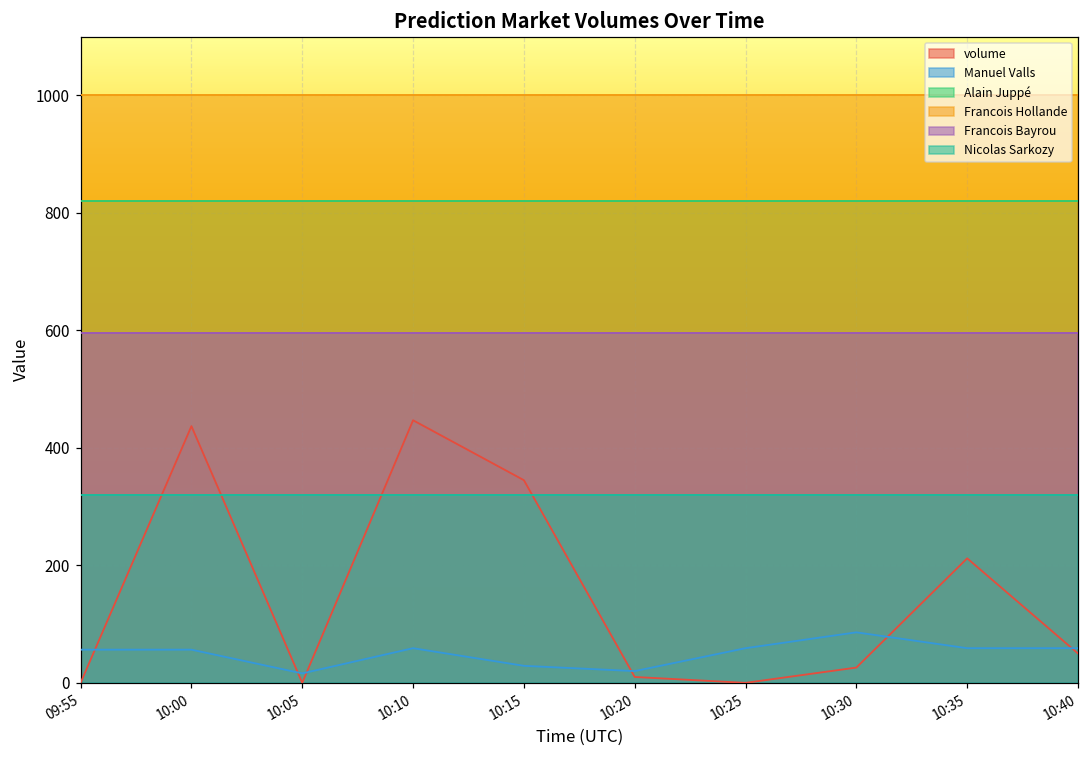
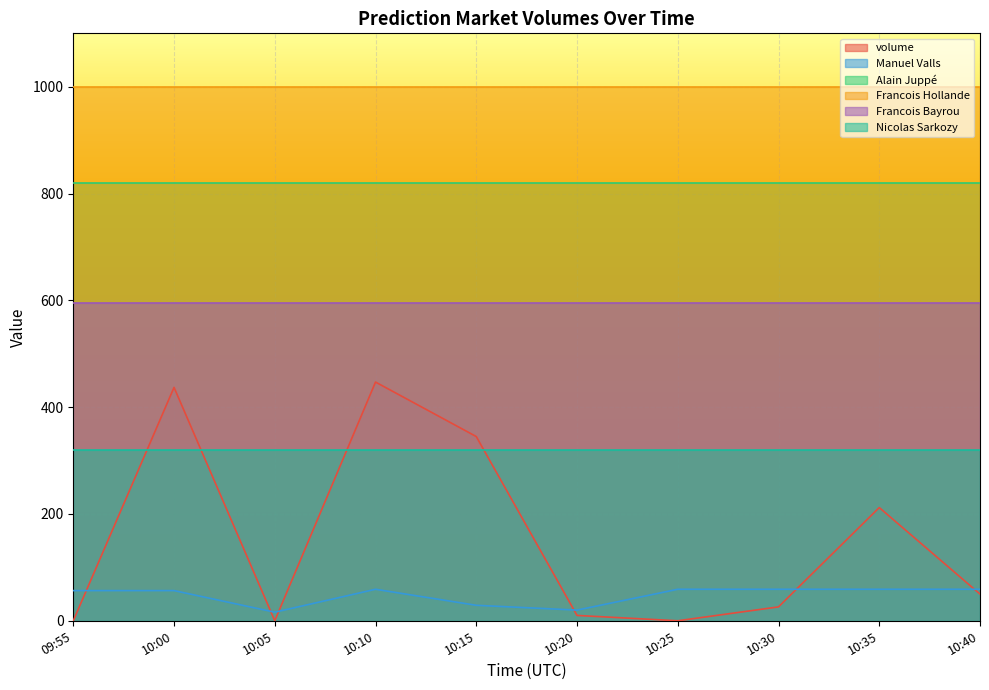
  {
    "volume": {
      "09:55": 0,
      "10:00": 440,
      "10:05": 0,
      "10:10": 450,
      "10:15": 350,
      "10:20": 10,
      "10:25": 0,
      "10:30": 30,
      "10:35": 210,
      "10:40": 50
    },
    "Manuel Valls": {
      "09:55": 60,
      "10:00": 60,
      "10:05": 20,
      "10:10": 60,
      "10:15": 30,
      "10:20": 20,
      "10:25": 60,
-     "10:30": 90,
+     "10:30": 60,
      "10:35": 60,
      "10:40": 60
    },
    "Francois Hollande": {
      "09:55": 1000,
      "10:00": 1000,
      "10:05": 1000,
      "10:10": 1000,
      "10:15": 1000,
      "10:20": 1000,
      "10:25": 1000,
      "10:30": 1000,
      "10:40": 1000
    },
    "Francois Bayrou": {
      "09:55": 600,
      "10:00": 600,
      "10:05": 600,
      "10:10": 600,
      "10:15": 600,
      "10:20": 600,
      "10:25": 600,
      "10:30": 600,
      "10:35": 600,
      "10:40": 600
    }
  }
